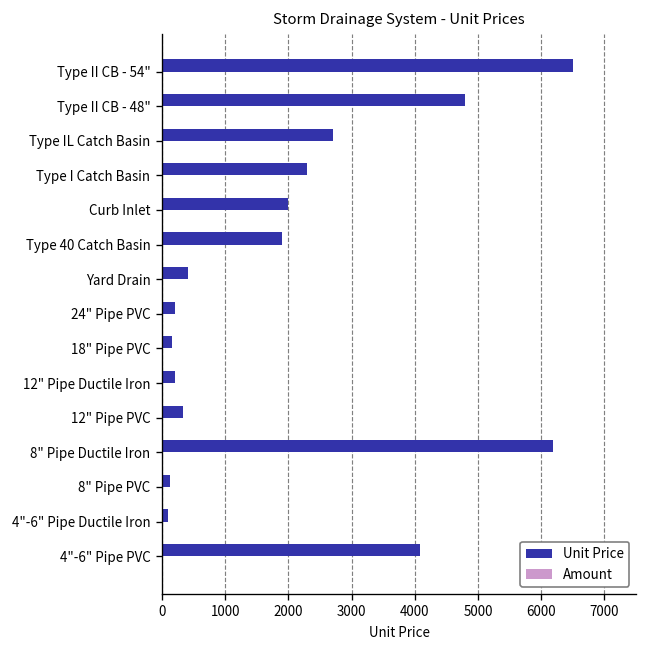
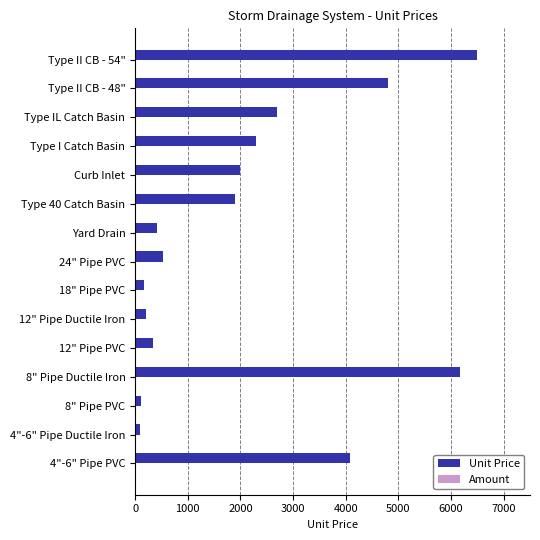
  {
    "Unit Price": {
      "Type II CB - 54\"": 6500,
      "Type II CB - 48\"": 4800,
      "Type IL Catch Basin": 2700,
      "Type I Catch Basin": 2300,
      "Curb Inlet": 2000,
      "Type 40 Catch Basin": 1900,
      "Yard Drain": 400,
-     "24\" Pipe PVC": 200,
+     "24\" Pipe PVC": 500,
      "18\" Pipe PVC": 200,
      "12\" Pipe Ductile Iron": 200,
      "12\" Pipe PVC": 300,
      "8\" Pipe Ductile Iron": 6200,
      "8\" Pipe PVC": 100,
      "4\"-6\" Pipe Ductile Iron": 100,
      "4\"-6\" Pipe PVC": 4100
    },
    "Amount": {
      "Type II CB - 54\"": 0,
      "Type II CB - 48\"": 0,
      "Type IL Catch Basin": 0,
      "Type I Catch Basin": 0,
      "Curb Inlet": 0,
      "Type 40 Catch Basin": 0,
      "Yard Drain": 0,
      "24\" Pipe PVC": 0,
      "18\" Pipe PVC": 0,
      "12\" Pipe Ductile Iron": 0,
      "12\" Pipe PVC": 0,
      "8\" Pipe Ductile Iron": 0,
      "8\" Pipe PVC": 0,
      "4\"-6\" Pipe Ductile Iron": 0,
      "4\"-6\" Pipe PVC": 0
    }
  }
